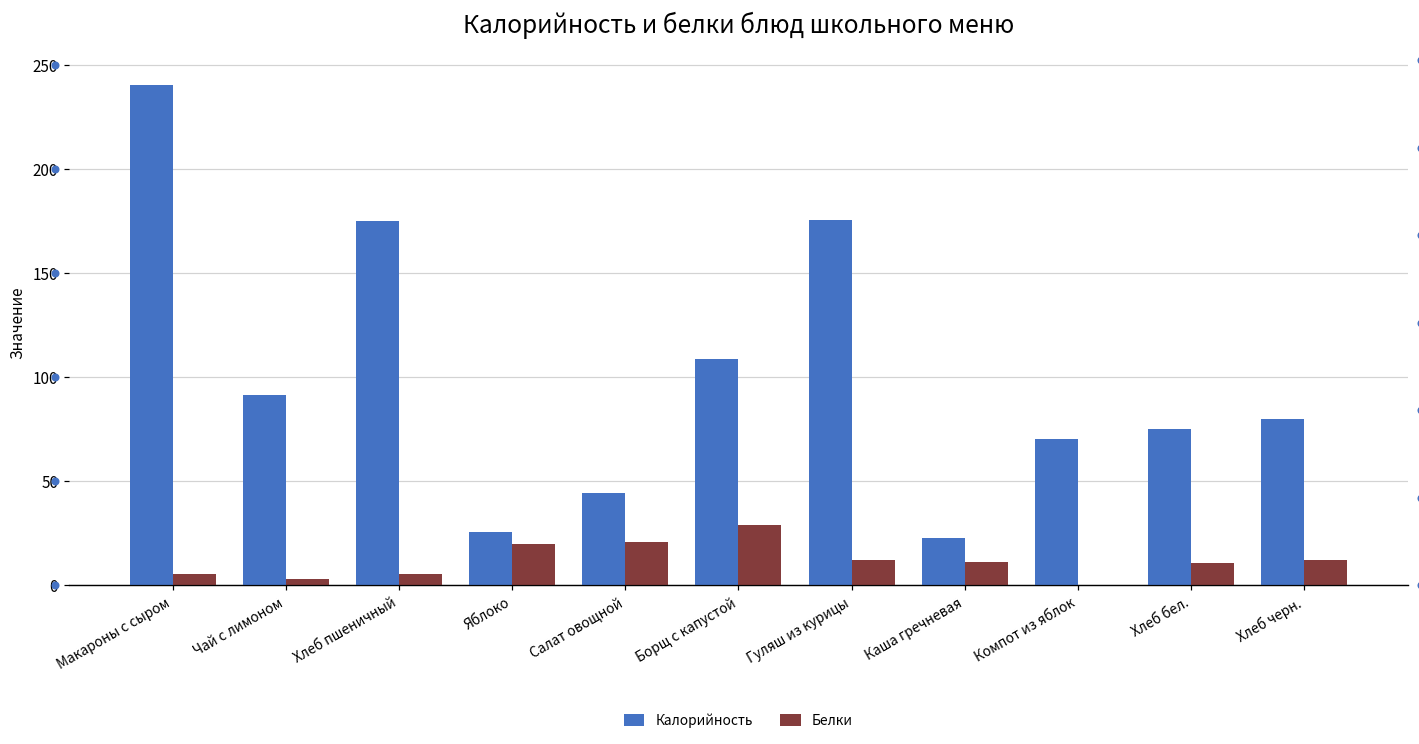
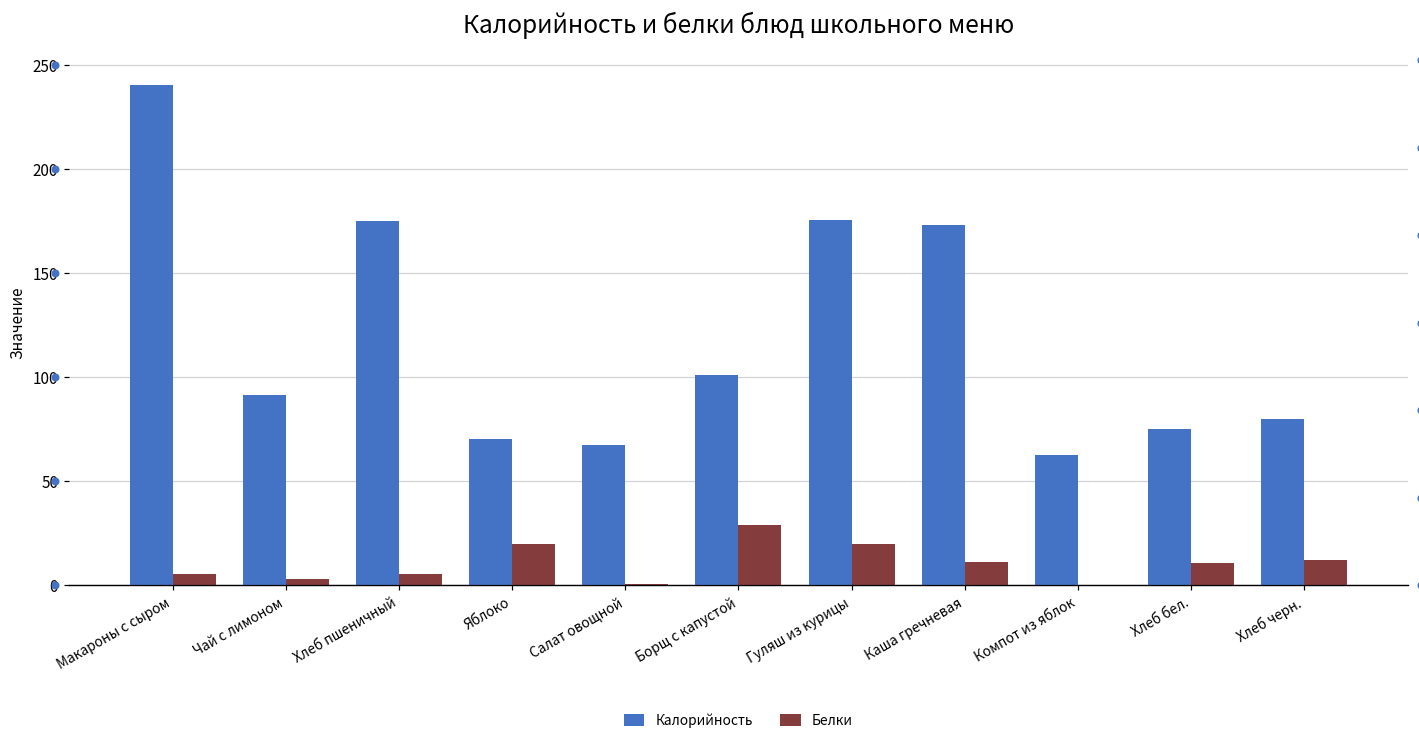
  {
    "Калорийность": {
      "Макароны с сыром": 240,
      "Чай с лимоном": 91,
      "Хлеб пшеничный": 175,
-     "Яблоко": 25,
-     "Салат овощной": 44,
-     "Борщ с капустой": 109,
+     "Яблоко": 71,
+     "Салат овощной": 67,
+     "Борщ с капустой": 101,
      "Гуляш из курицы": 175,
-     "Каша гречневая": 23,
-     "Компот из яблок": 70,
+     "Каша гречневая": 173,
+     "Компот из яблок": 63,
      "Хлеб бел.": 75,
      "Хлеб черн.": 80
    },
    "Белки": {
      "Макароны с сыром": 6,
      "Чай с лимоном": 3,
      "Хлеб пшеничный": 6,
      "Яблоко": 20,
-     "Салат овощной": 21,
+     "Салат овощной": 1,
      "Борщ с капустой": 29,
-     "Гуляш из курицы": 12,
+     "Гуляш из курицы": 20,
      "Каша гречневая": 11,
      "Хлеб бел.": 11,
      "Хлеб черн.": 12
    }
  }
